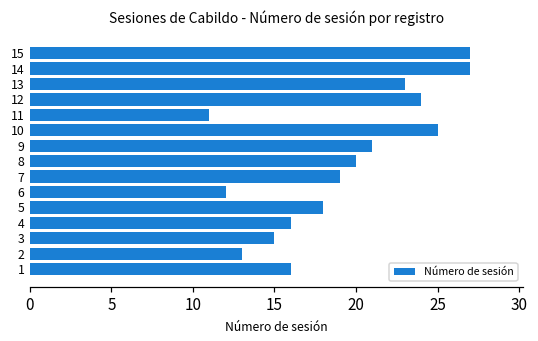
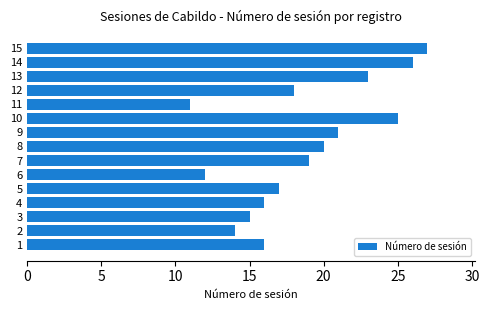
  {
    "15": 27,
-   "14": 27,
+   "14": 26,
    "13": 23,
-   "12": 24,
+   "12": 18,
    "11": 11,
    "10": 25,
    "9": 21,
    "8": 20,
    "7": 19,
    "6": 12,
-   "5": 18,
+   "5": 17,
    "4": 16,
    "3": 15,
-   "2": 13,
+   "2": 14,
    "1": 16
  }
